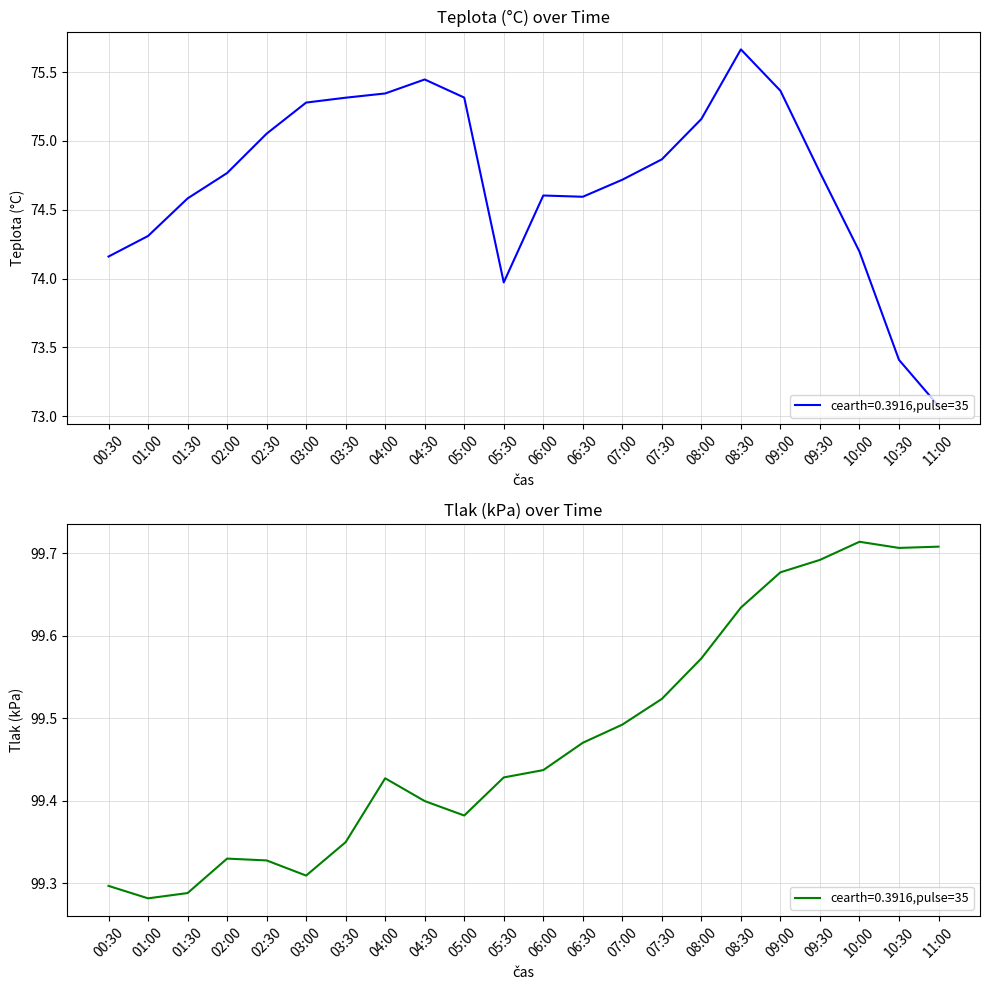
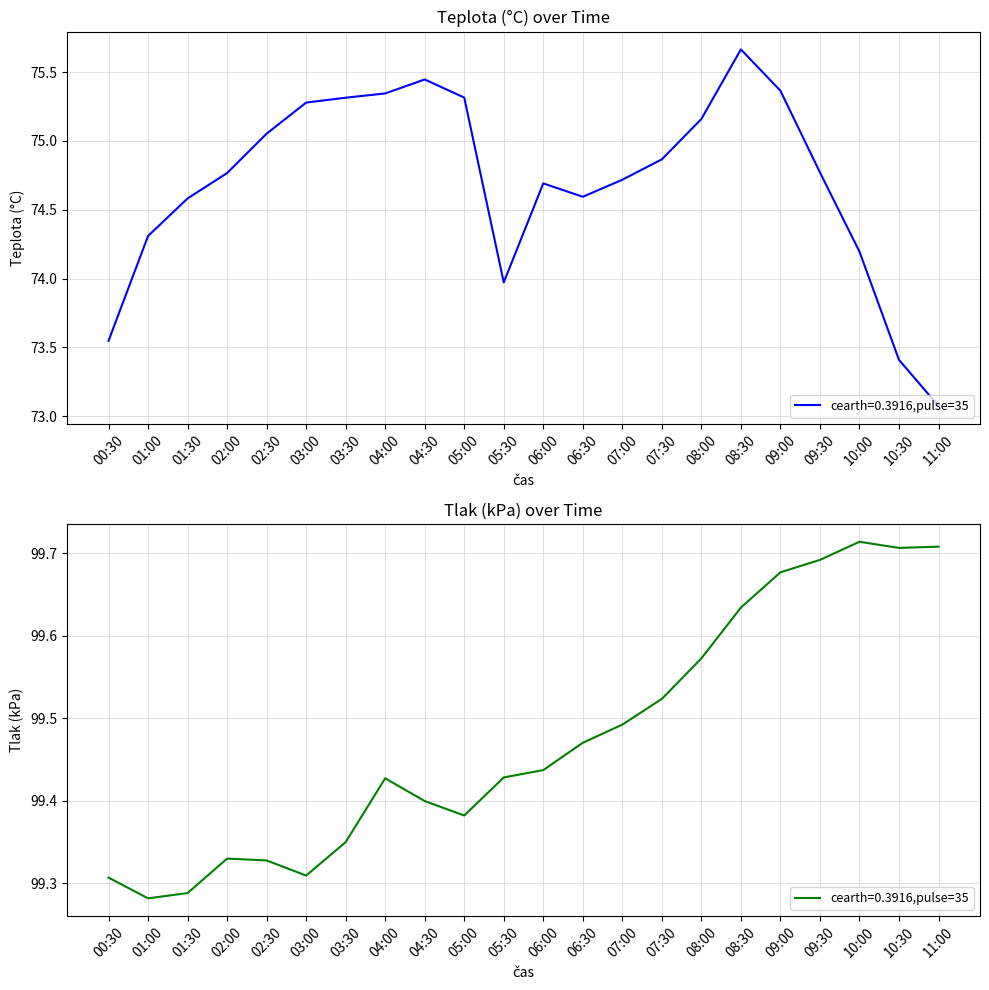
  {
    "Teplota (°C) over Time": {
-     "00:30": 74.16,
+     "00:30": 73.55,
      "01:00": 74.31,
      "01:30": 74.58,
      "02:00": 74.77,
      "02:30": 75.05,
      "03:00": 75.28,
      "03:30": 75.31,
      "04:00": 75.34,
      "04:30": 75.45,
      "05:00": 75.31,
      "05:30": 73.97,
-     "06:00": 74.60,
+     "06:00": 74.69,
      "06:30": 74.59,
      "07:00": 74.72,
      "07:30": 74.87,
      "08:00": 75.16,
      "08:30": 75.66,
      "09:00": 75.36,
      "09:30": 74.77,
      "10:00": 74.20,
      "10:30": 73.41
    },
    "Tlak (kPa) over Time": {
-     "00:30": 99.30,
+     "00:30": 99.31,
      "01:00": 99.28,
      "01:30": 99.29,
      "02:00": 99.33,
      "02:30": 99.33,
      "03:00": 99.31,
      "03:30": 99.35,
      "04:00": 99.43,
      "04:30": 99.40,
      "05:00": 99.38,
      "05:30": 99.43,
      "06:00": 99.44,
      "06:30": 99.47,
      "07:00": 99.49,
      "07:30": 99.52,
      "08:00": 99.57,
      "08:30": 99.63,
      "09:00": 99.68,
      "09:30": 99.69,
      "10:00": 99.71,
      "10:30": 99.71,
      "11:00": 99.71
    }
  }
